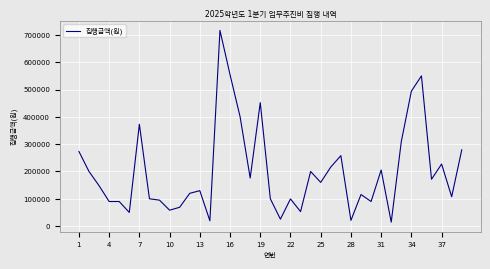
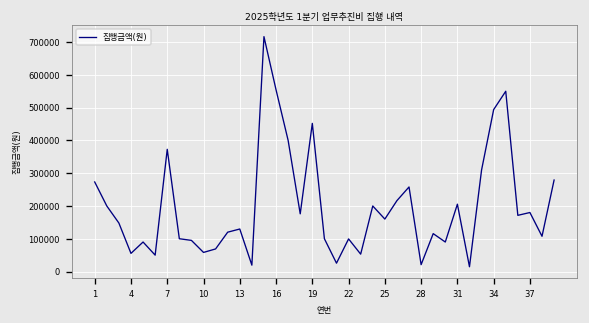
  {
    "1": 270000,
-   "4": 90000,
+   "4": 60000,
    "7": 370000,
    "10": 60000,
    "13": 130000,
    "16": 550000,
    "19": 450000,
    "22": 100000,
    "25": 160000,
    "28": 20000,
    "31": 210000,
    "34": 490000,
-   "37": 230000
+   "37": 180000
  }
